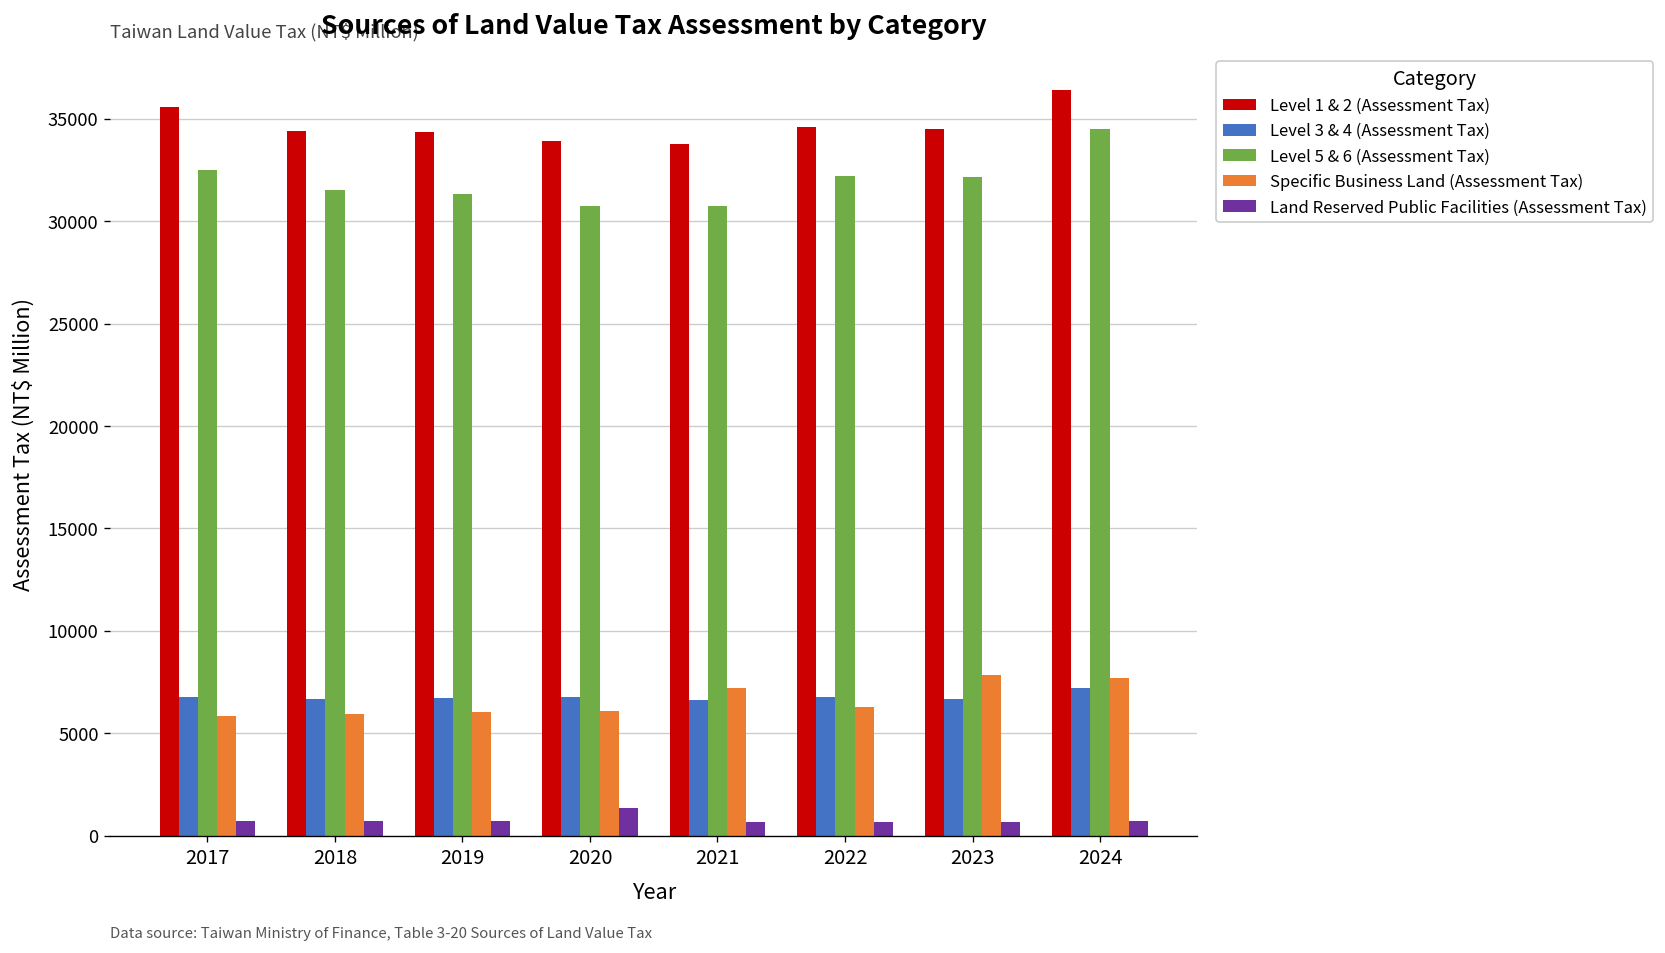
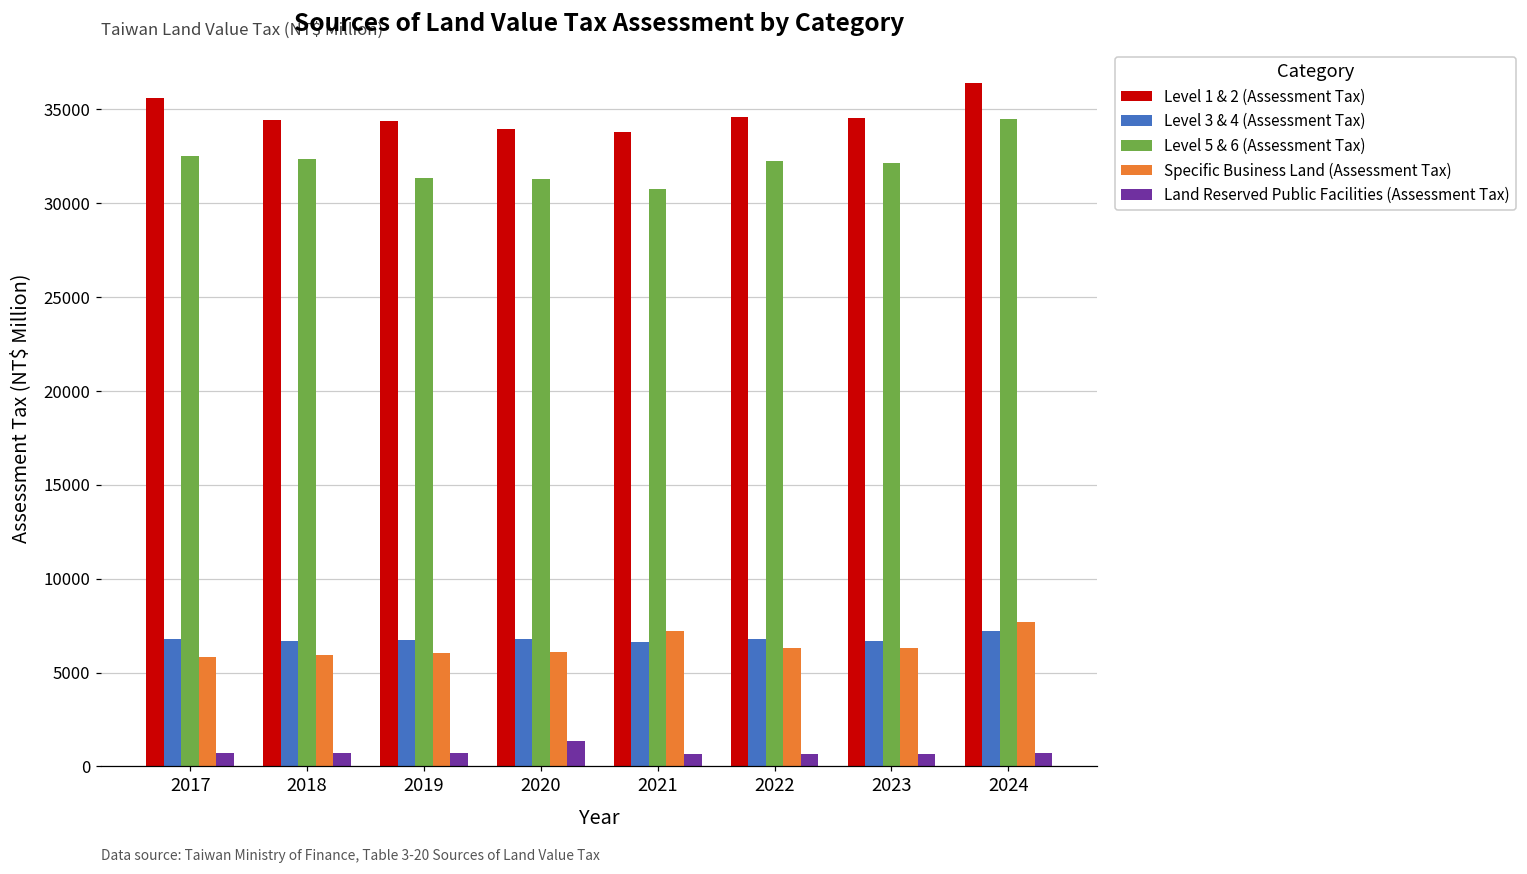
  {
    "Level 1 & 2 (Assessment Tax)": {
      "2017": 35600,
      "2018": 34400,
      "2019": 34400,
      "2020": 33900,
      "2021": 33800,
      "2022": 34600,
      "2023": 34500,
      "2024": 36400
    },
    "Level 3 & 4 (Assessment Tax)": {
      "2017": 6800,
      "2018": 6700,
      "2019": 6700,
      "2020": 6800,
      "2021": 6600,
      "2022": 6800,
      "2023": 6700,
      "2024": 7200
    },
    "Level 5 & 6 (Assessment Tax)": {
      "2017": 32500,
-     "2018": 31500,
+     "2018": 32300,
      "2019": 31300,
-     "2020": 30700,
+     "2020": 31300,
      "2021": 30800,
      "2022": 32200,
      "2023": 32200,
      "2024": 34500
    },
    "Specific Business Land (Assessment Tax)": {
      "2017": 5800,
      "2018": 6000,
      "2019": 6000,
      "2020": 6100,
      "2021": 7200,
      "2022": 6300,
-     "2023": 7800,
+     "2023": 6300,
      "2024": 7700
    },
    "Land Reserved Public Facilities (Assessment Tax)": {
      "2017": 700,
      "2018": 700,
      "2019": 700,
      "2020": 1300,
      "2021": 600,
      "2022": 700,
      "2023": 700,
      "2024": 700
    }
  }
